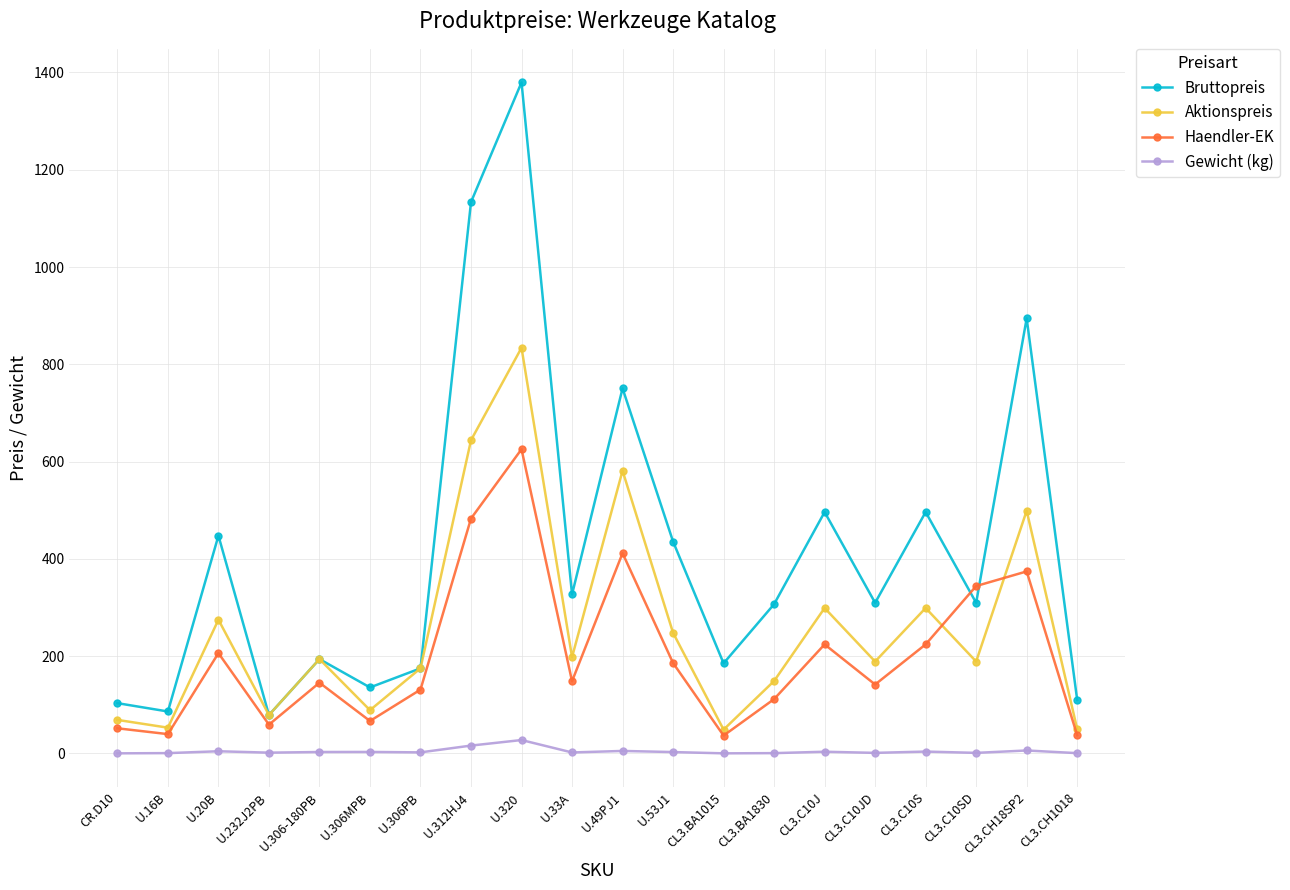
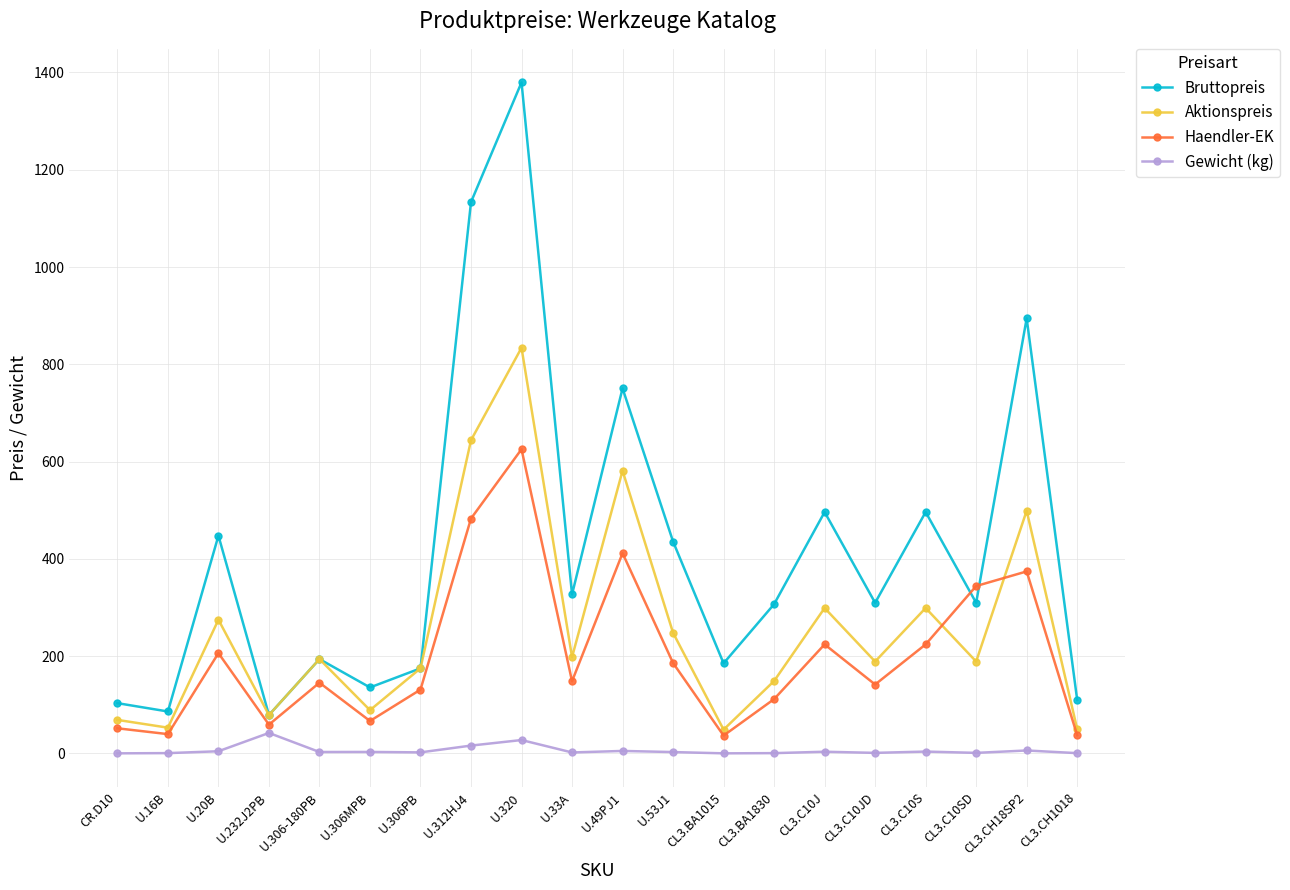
  {
    "Bruttopreis": {
      "CR.D10": 100,
      "U.16B": 90,
      "U.20B": 450,
      "U.306MPB": 140,
      "U.312HJ4": 1130,
      "U.320": 1380,
      "U.33A": 330,
      "U.49PJ1": 750,
      "U.53J1": 440,
      "CL3.BA1015": 190,
      "CL3.BA1830": 310,
      "CL3.C10J": 500,
      "CL3.C10JD": 310,
      "CL3.C10S": 500,
      "CL3.C10SD": 310,
      "CL3.CH18SP2": 890,
      "CL3.CH1018": 110
    },
    "Aktionspreis": {
      "CR.D10": 70,
      "U.16B": 50,
      "U.20B": 280,
      "U.306MPB": 90,
      "U.312HJ4": 640,
      "U.320": 830,
      "U.33A": 200,
      "U.49PJ1": 580,
      "U.53J1": 250,
      "CL3.BA1015": 50,
      "CL3.BA1830": 150,
      "CL3.C10J": 300,
      "CL3.C10JD": 190,
      "CL3.C10S": 300,
      "CL3.C10SD": 190,
      "CL3.CH18SP2": 500,
      "CL3.CH1018": 50
    },
    "Haendler-EK": {
      "CR.D10": 50,
      "U.16B": 40,
      "U.20B": 210,
      "U.232J2PB": 60,
      "U.306-180PB": 150,
      "U.306MPB": 70,
      "U.306PB": 130,
      "U.312HJ4": 480,
      "U.320": 630,
      "U.33A": 150,
      "U.49PJ1": 410,
      "U.53J1": 190,
      "CL3.BA1015": 40,
      "CL3.BA1830": 110,
      "CL3.C10J": 220,
      "CL3.C10JD": 140,
      "CL3.C10S": 220,
      "CL3.C10SD": 340,
      "CL3.CH18SP2": 370,
      "CL3.CH1018": 40
    },
    "Gewicht (kg)": {
      "CR.D10": 0,
      "U.16B": 0,
      "U.20B": 0,
-     "U.232J2PB": 0,
+     "U.232J2PB": 40,
      "U.306-180PB": 0,
      "U.306MPB": 0,
      "U.306PB": 0,
      "U.312HJ4": 20,
      "U.320": 30,
      "U.33A": 0,
      "U.49PJ1": 10,
      "U.53J1": 0,
      "CL3.BA1015": 0,
      "CL3.BA1830": 0,
      "CL3.C10J": 0,
      "CL3.C10JD": 0,
      "CL3.C10S": 0,
      "CL3.C10SD": 0,
      "CL3.CH18SP2": 10,
      "CL3.CH1018": 0
    }
  }
